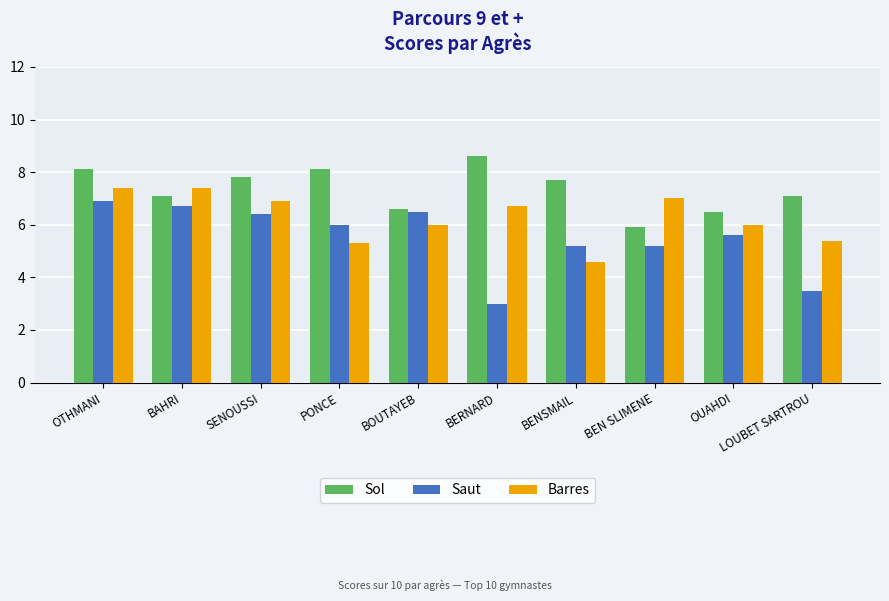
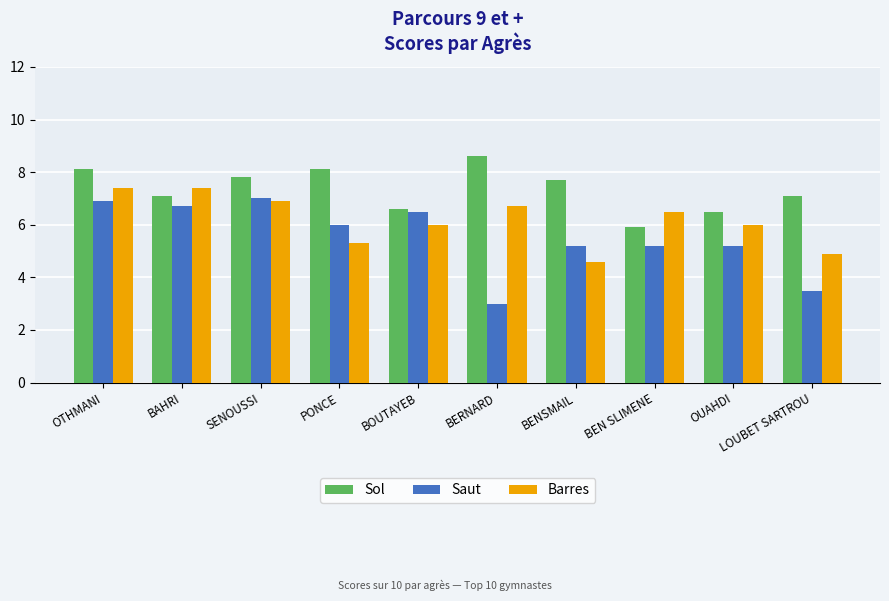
  {
    "Sol": {
      "OTHMANI": 8.1,
      "BAHRI": 7.1,
      "SENOUSSI": 7.8,
      "PONCE": 8.1,
      "BOUTAYEB": 6.6,
      "BERNARD": 8.6,
      "BENSMAIL": 7.7,
      "BEN SLIMENE": 5.9,
      "OUAHDI": 6.5,
      "LOUBET SARTROU": 7.1
    },
    "Saut": {
      "OTHMANI": 6.9,
      "BAHRI": 6.7,
-     "SENOUSSI": 6.4,
+     "SENOUSSI": 7.0,
      "PONCE": 6.0,
      "BOUTAYEB": 6.5,
      "BERNARD": 3.0,
      "BENSMAIL": 5.2,
      "BEN SLIMENE": 5.2,
-     "OUAHDI": 5.6,
+     "OUAHDI": 5.2,
      "LOUBET SARTROU": 3.5
    },
    "Barres": {
      "OTHMANI": 7.4,
      "BAHRI": 7.4,
      "SENOUSSI": 6.9,
      "PONCE": 5.3,
      "BOUTAYEB": 6.0,
      "BERNARD": 6.7,
      "BENSMAIL": 4.6,
-     "BEN SLIMENE": 7.0,
+     "BEN SLIMENE": 6.5,
      "OUAHDI": 6.0,
-     "LOUBET SARTROU": 5.4
+     "LOUBET SARTROU": 4.9
    }
  }
